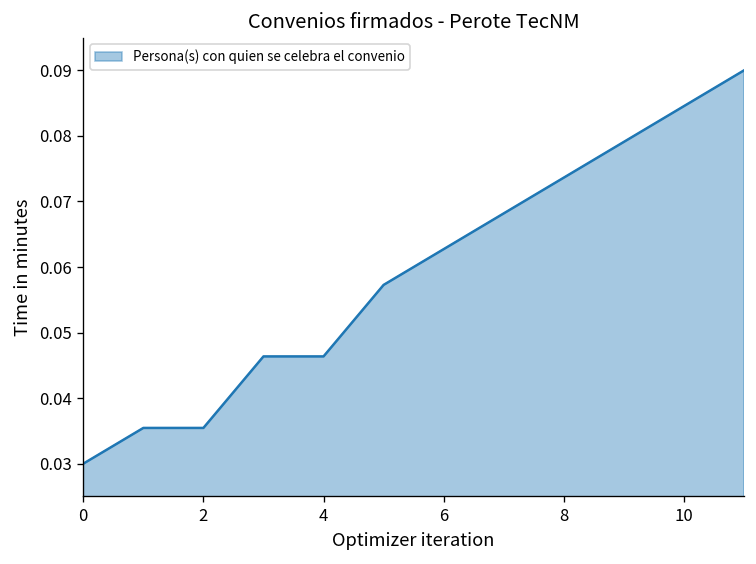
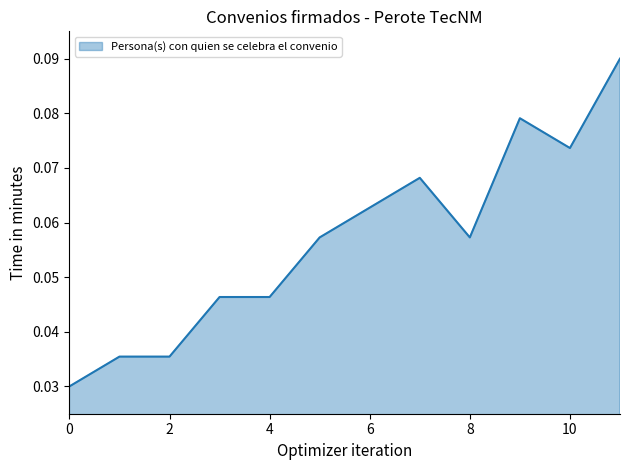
  {
    "0": 0.030,
    "2": 0.035,
    "4": 0.046,
    "6": 0.063,
-   "8": 0.074,
-   "10": 0.085
+   "8": 0.057,
+   "10": 0.074
  }
